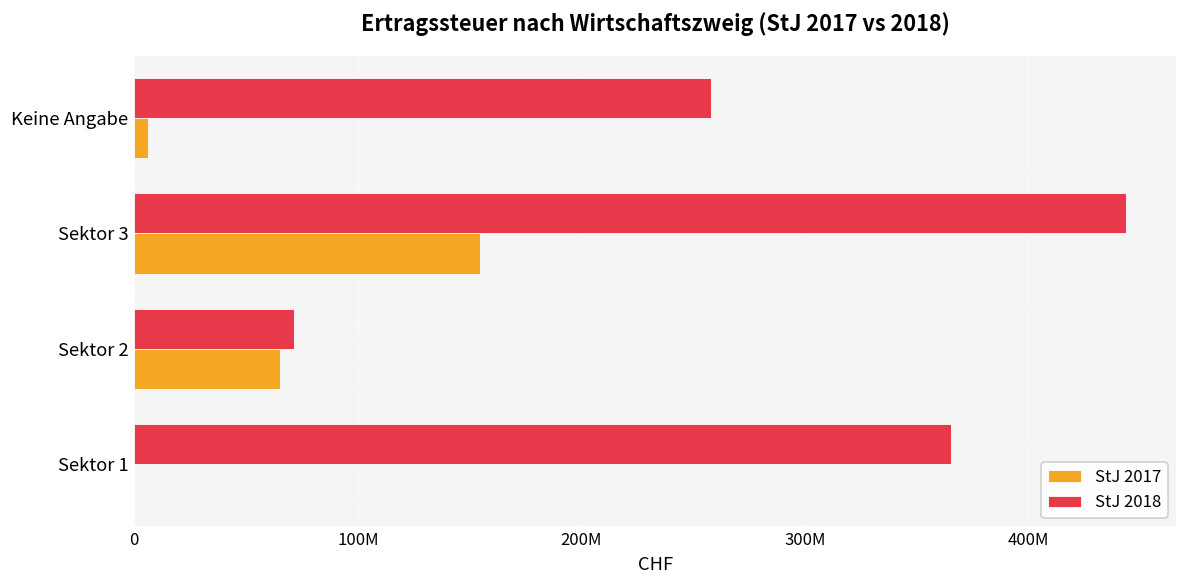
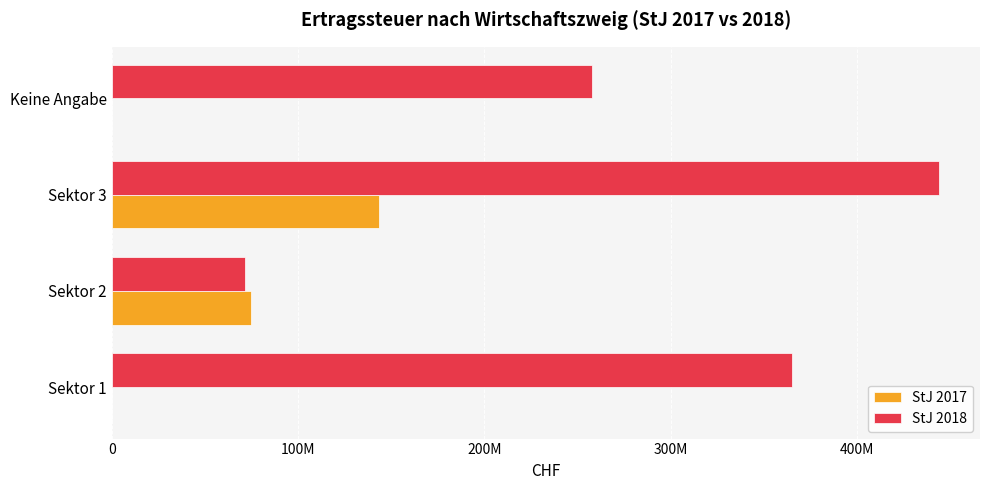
  {
    "StJ 2017": {
-     "Keine Angabe": 6000000,
-     "Sektor 3": 155000000,
-     "Sektor 2": 65000000
+     "Keine Angabe": 0,
+     "Sektor 3": 144000000,
+     "Sektor 2": 75000000
    },
    "StJ 2018": {
      "Keine Angabe": 258000000,
      "Sektor 3": 444000000,
      "Sektor 2": 72000000,
      "Sektor 1": 365000000
    }
  }
